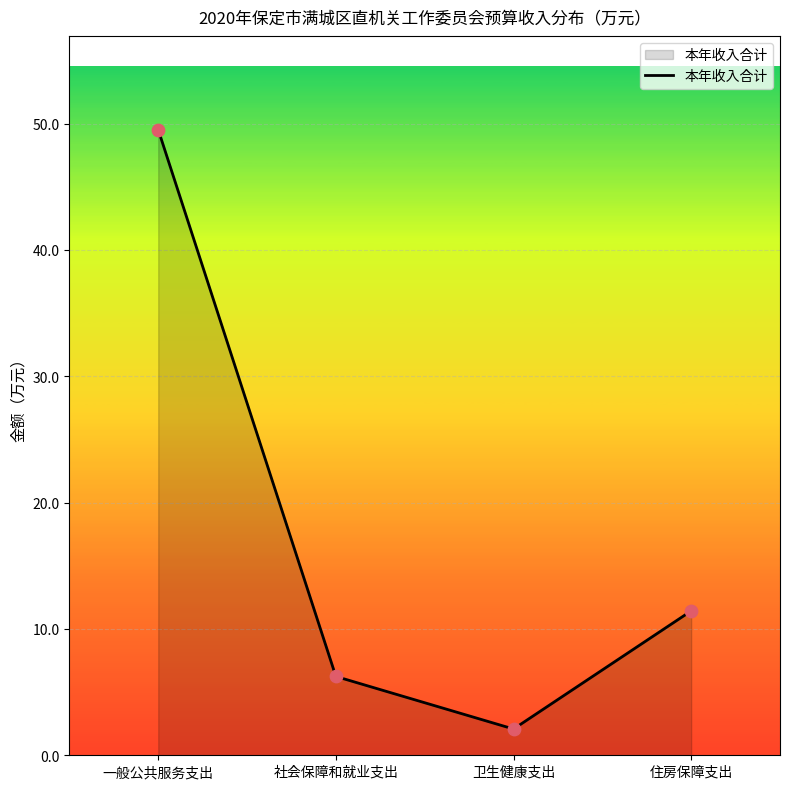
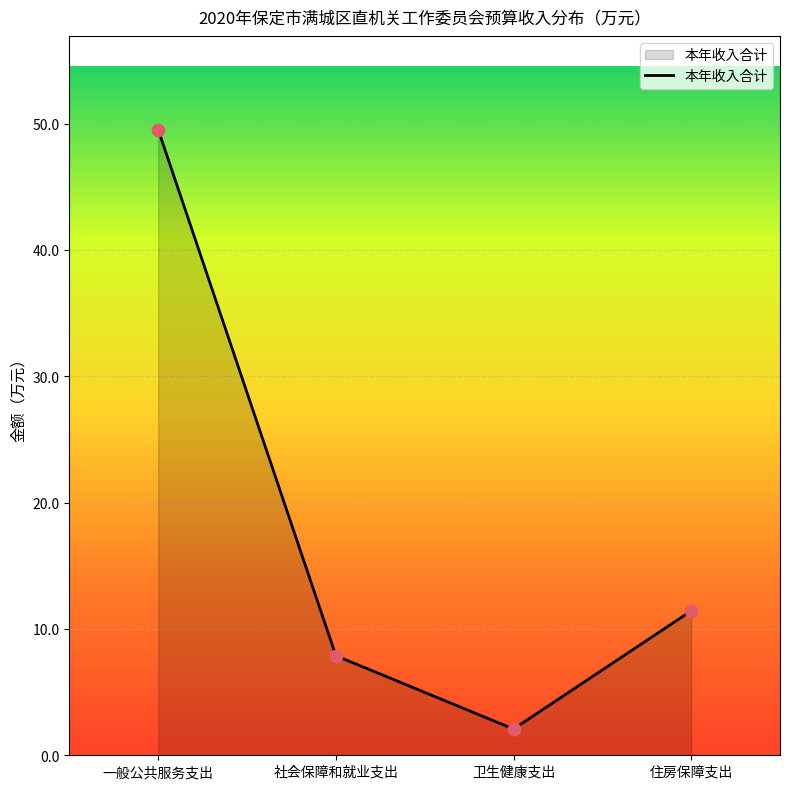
  {
    "一般公共服务支出": 49.5,
-   "社会保障和就业支出": 6.2,
+   "社会保障和就业支出": 7.9,
    "卫生健康支出": 2.1,
    "住房保障支出": 11.4
  }
